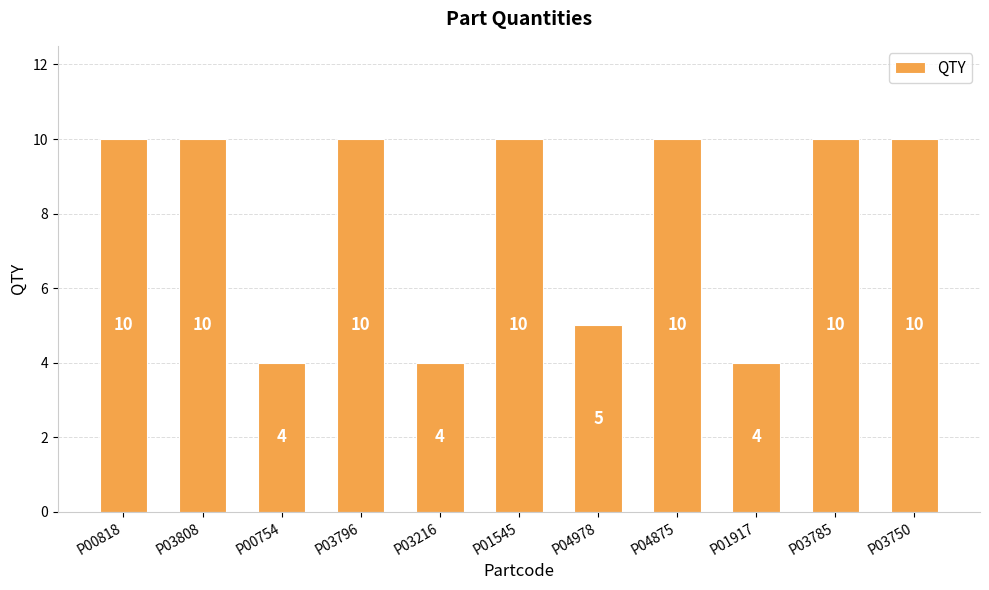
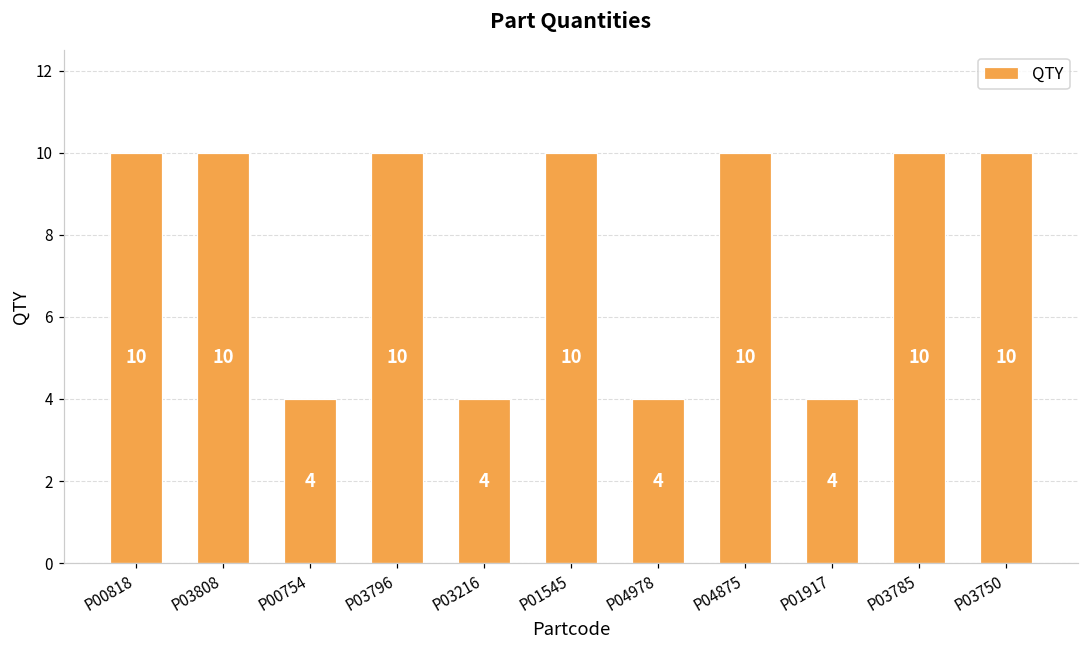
  {
    "P00818": 10,
    "P03808": 10,
    "P00754": 4,
    "P03796": 10,
    "P03216": 4,
    "P01545": 10,
-   "P04978": 5,
+   "P04978": 4,
    "P04875": 10,
    "P01917": 4,
    "P03785": 10,
    "P03750": 10
  }
